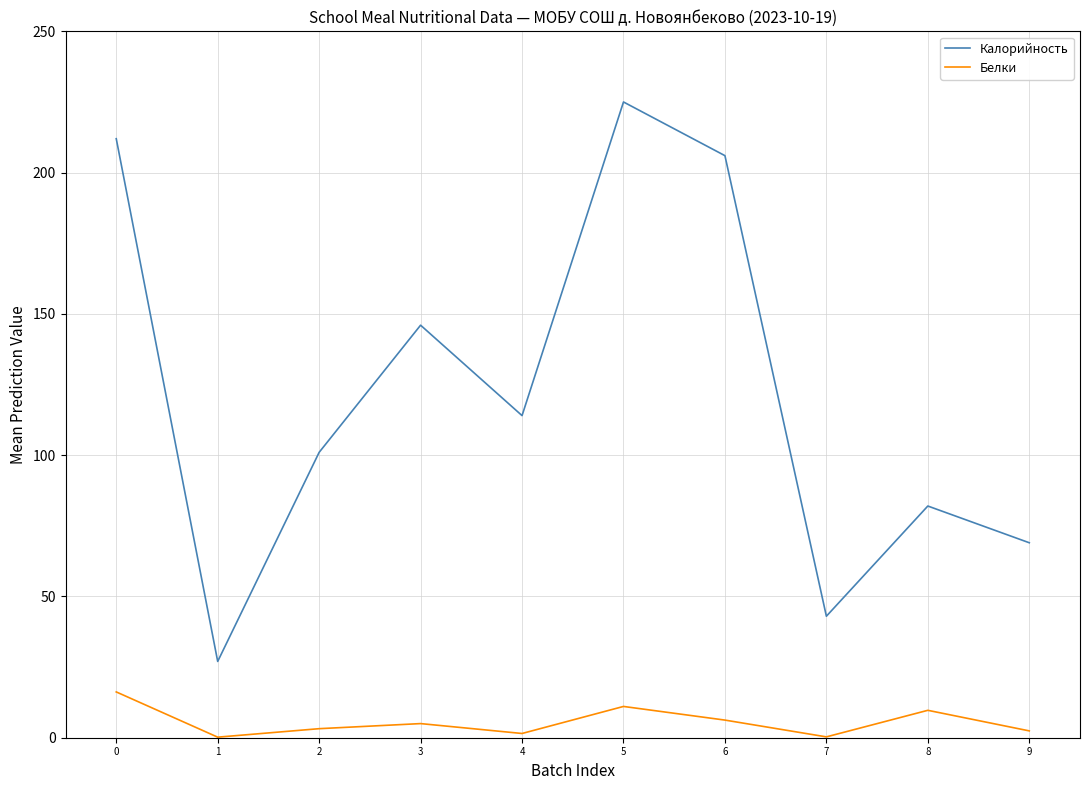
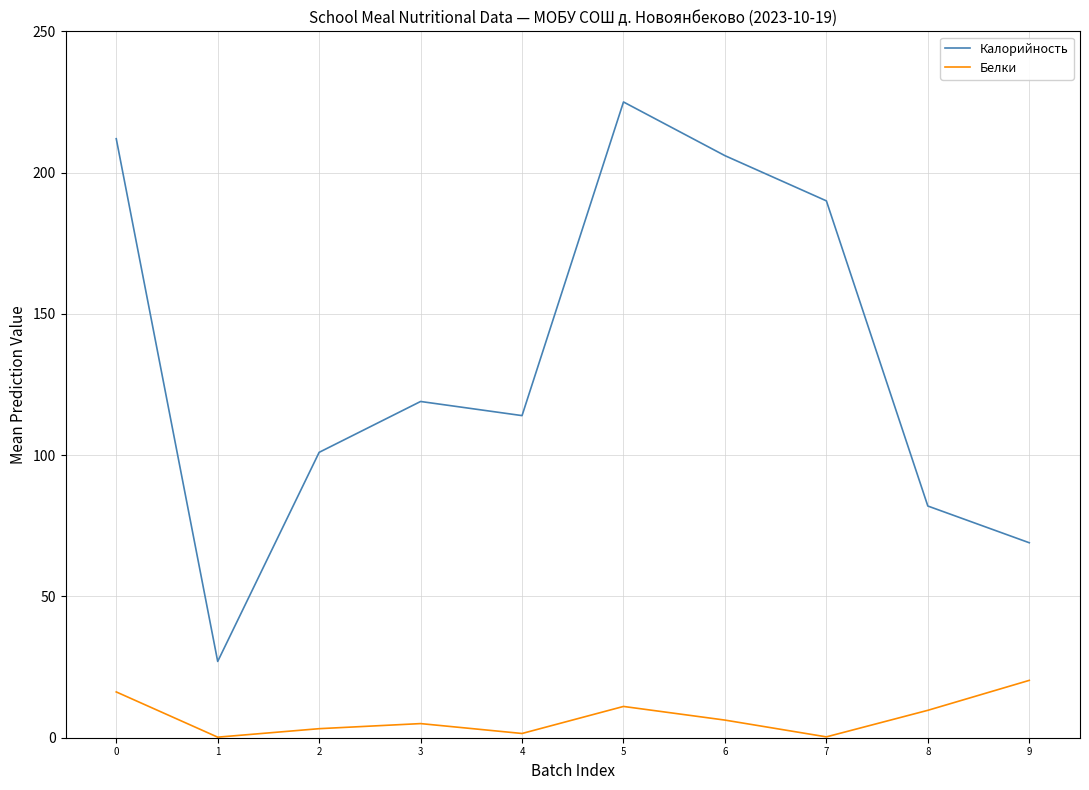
  {
    "Калорийность": {
      "0": 212,
      "1": 27,
      "2": 101,
-     "3": 146,
+     "3": 119,
      "4": 114,
      "5": 225,
      "6": 206,
-     "7": 43,
+     "7": 190,
      "8": 82,
      "9": 69
    },
    "Белки": {
      "0": 16,
      "1": 0,
      "2": 3,
      "3": 5,
      "4": 2,
      "5": 11,
      "6": 6,
      "7": 0,
      "8": 10,
-     "9": 2
+     "9": 20
    }
  }
